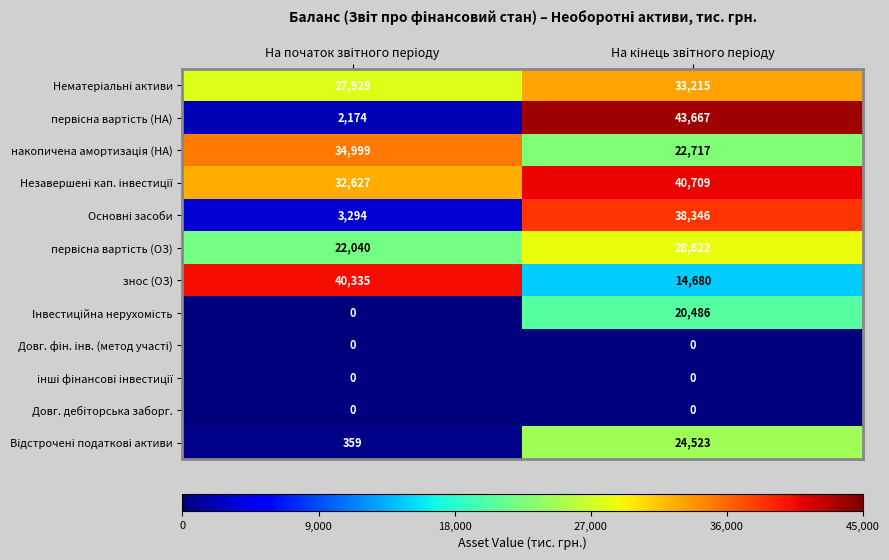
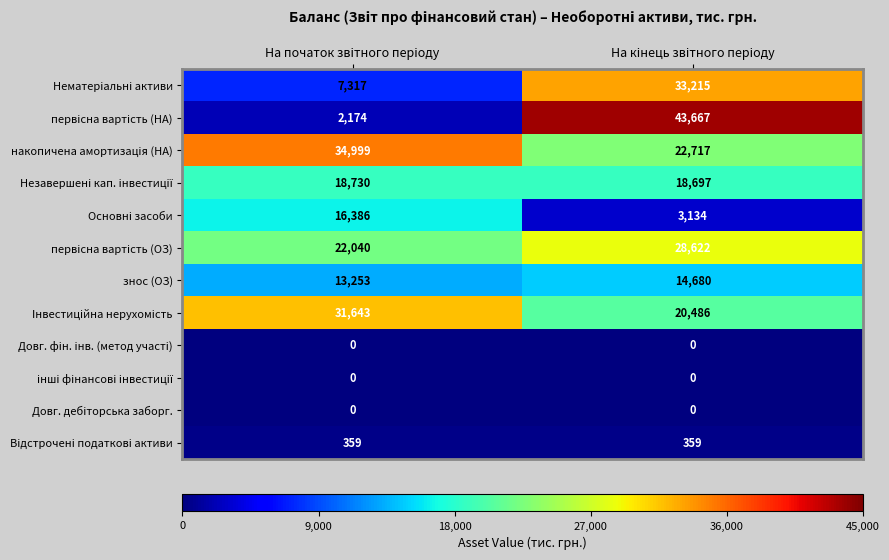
  {
    "Нематеріальні активи": {
-     "На початок звітного періоду": "27,929",
+     "На початок звітного періоду": "7,317",
      "На кінець звітного періоду": "33,215"
    },
    "первісна вартість (НА)": {
      "На початок звітного періоду": "2,174",
      "На кінець звітного періоду": "43,667"
    },
    "накопичена амортизація (НА)": {
      "На початок звітного періоду": "34,999",
      "На кінець звітного періоду": "22,717"
    },
    "Незавершені кап. інвестиції": {
-     "На початок звітного періоду": "32,627",
-     "На кінець звітного періоду": "40,709"
+     "На початок звітного періоду": "18,730",
+     "На кінець звітного періоду": "18,697"
    },
    "Основні засоби": {
-     "На початок звітного періоду": "3,294",
-     "На кінець звітного періоду": "38,346"
+     "На початок звітного періоду": "16,386",
+     "На кінець звітного періоду": "3,134"
    },
    "первісна вартість (ОЗ)": {
      "На початок звітного періоду": "22,040",
      "На кінець звітного періоду": "28,622"
    },
    "знос (ОЗ)": {
-     "На початок звітного періоду": "40,335",
+     "На початок звітного періоду": "13,253",
      "На кінець звітного періоду": "14,680"
    },
    "Інвестиційна нерухомість": {
-     "На початок звітного періоду": "0",
+     "На початок звітного періоду": "31,643",
      "На кінець звітного періоду": "20,486"
    },
    "Довг. фін. інв. (метод участі)": {
      "На початок звітного періоду": "0",
      "На кінець звітного періоду": "0"
    },
    "інші фінансові інвестиції": {
      "На початок звітного періоду": "0",
      "На кінець звітного періоду": "0"
    },
    "Довг. дебіторська заборг.": {
      "На початок звітного періоду": "0",
      "На кінець звітного періоду": "0"
    },
    "Відстрочені податкові активи": {
      "На початок звітного періоду": "359",
-     "На кінець звітного періоду": "24,523"
+     "На кінець звітного періоду": "359"
    }
  }
